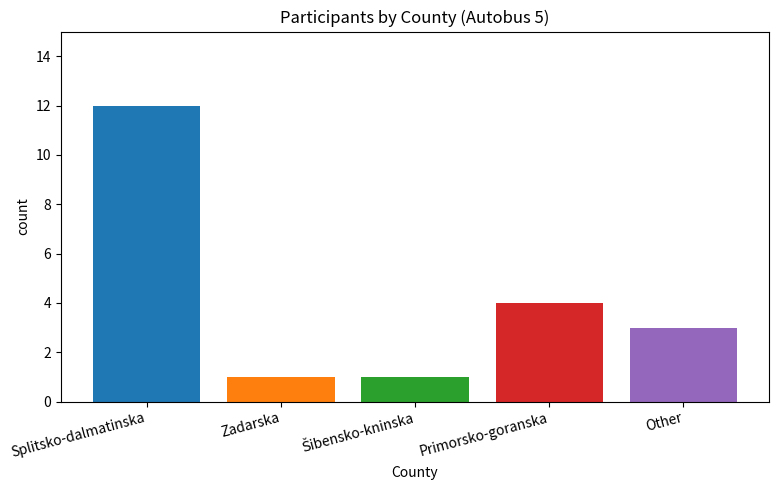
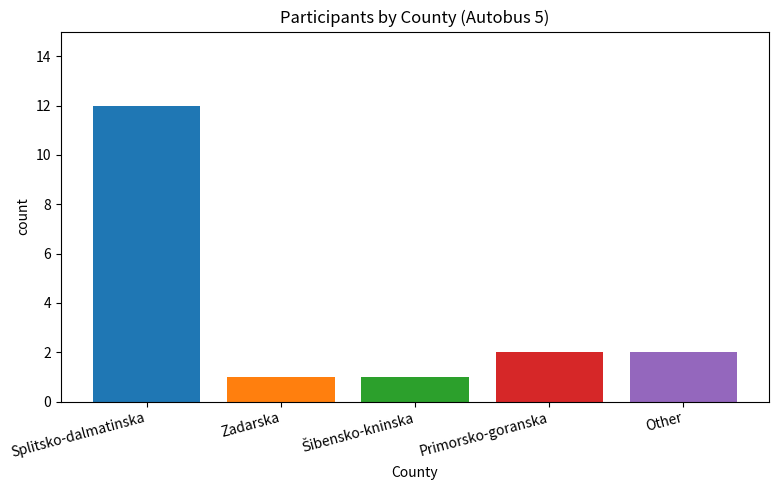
  {
    "Splitsko-dalmatinska": 12,
    "Zadarska": 1,
    "Šibensko-kninska": 1,
-   "Primorsko-goranska": 4,
-   "Other": 3
+   "Primorsko-goranska": 2,
+   "Other": 2
  }
